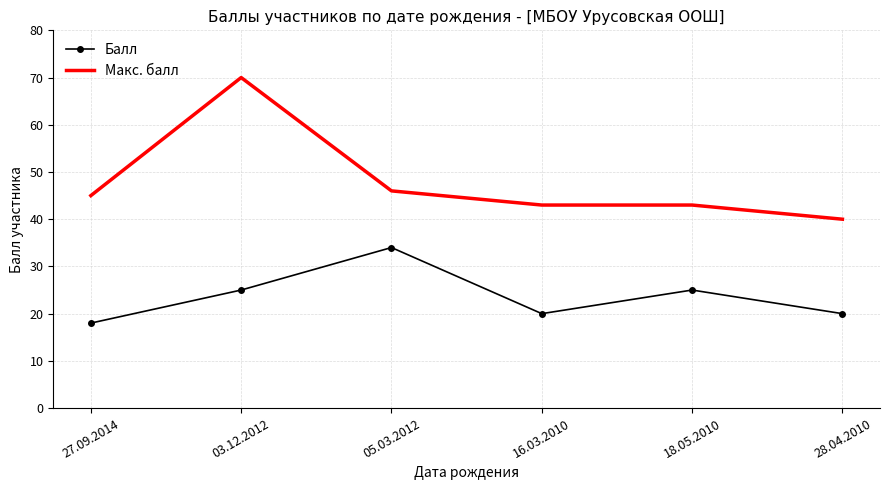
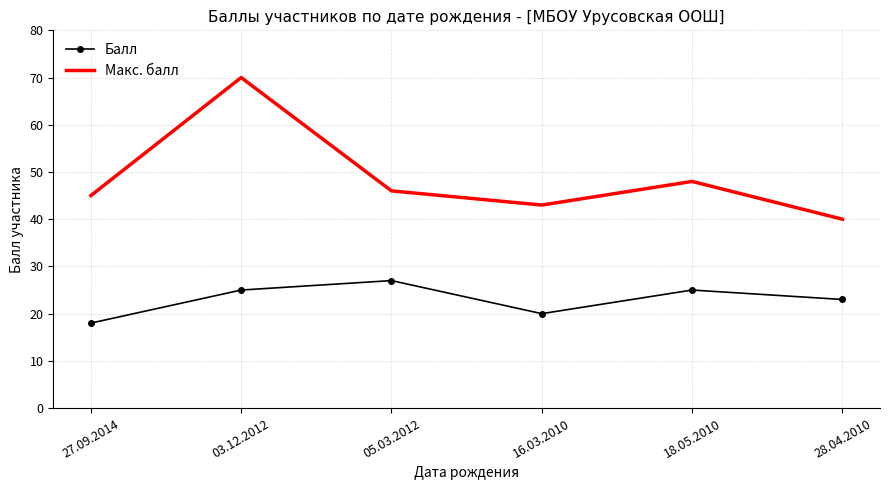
  {
    "Балл": {
      "27.09.2014": 18,
      "03.12.2012": 25,
-     "05.03.2012": 34,
+     "05.03.2012": 27,
      "16.03.2010": 20,
      "18.05.2010": 25,
-     "28.04.2010": 20
+     "28.04.2010": 23
    },
    "Макс. балл": {
      "27.09.2014": 45,
      "03.12.2012": 70,
      "05.03.2012": 46,
      "16.03.2010": 43,
-     "18.05.2010": 43,
+     "18.05.2010": 48,
      "28.04.2010": 40
    }
  }
